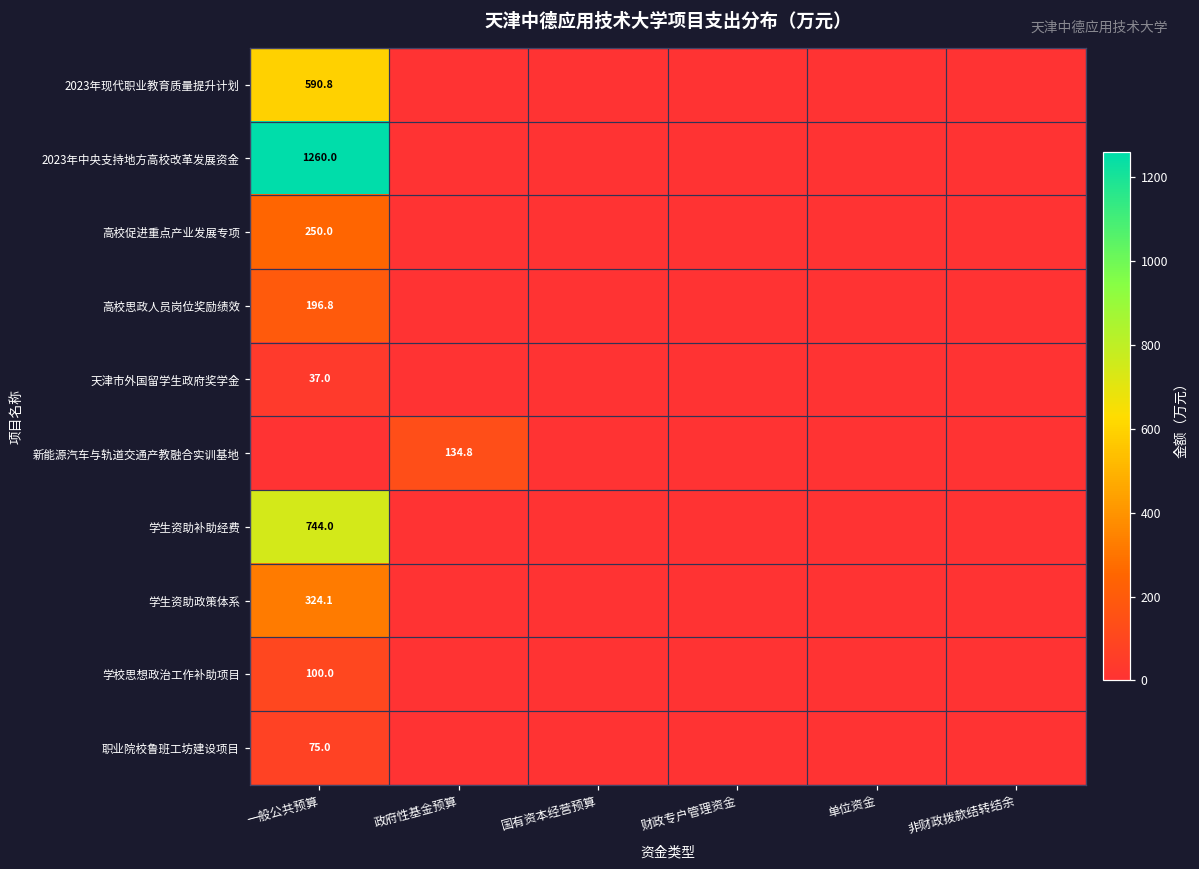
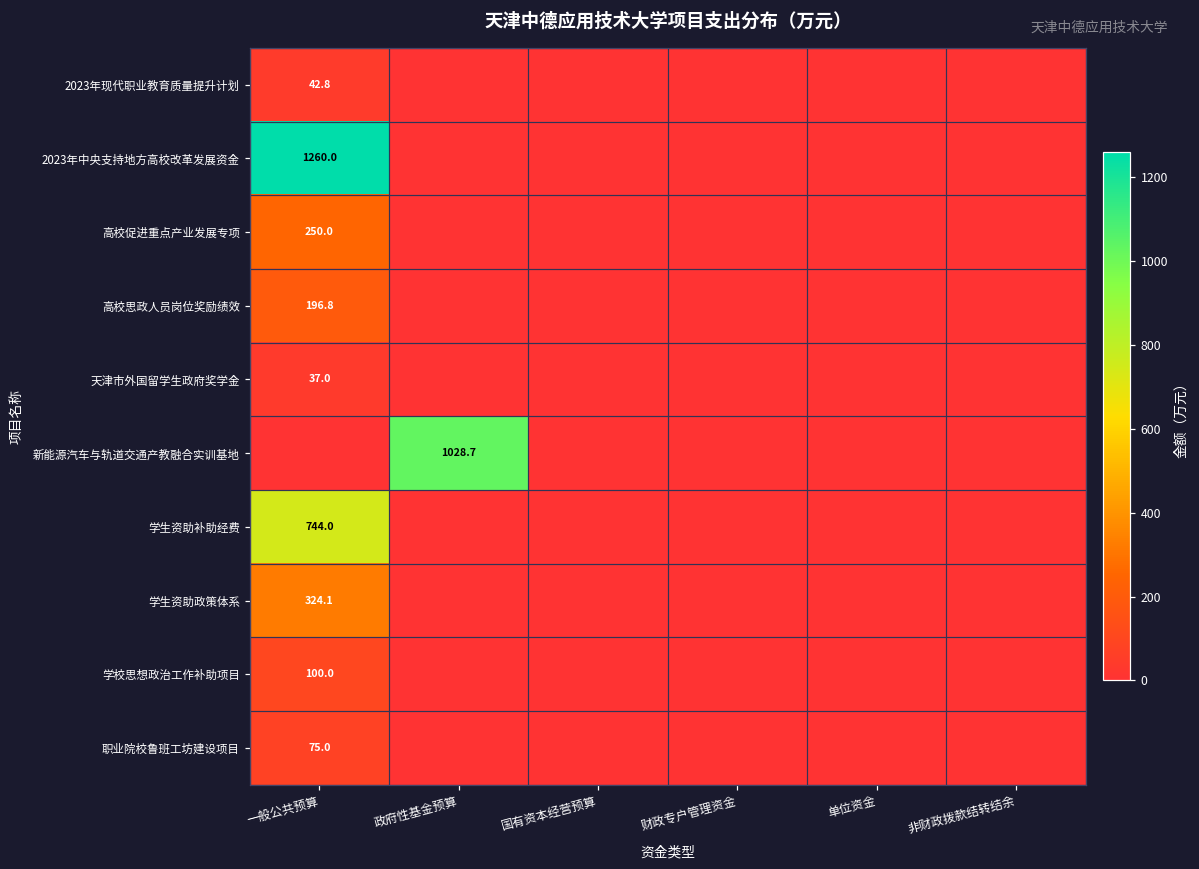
  {
    "2023年现代职业教育质量提升计划": {
-     "一般公共预算": 590.8
+     "一般公共预算": 42.8
    },
    "2023年中央支持地方高校改革发展资金": {
      "一般公共预算": 1260.0
    },
    "高校促进重点产业发展专项": {
      "一般公共预算": 250.0
    },
    "高校思政人员岗位奖励绩效": {
      "一般公共预算": 196.8
    },
    "天津市外国留学生政府奖学金": {
      "一般公共预算": 37.0
    },
    "新能源汽车与轨道交通产教融合实训基地": {
-     "政府性基金预算": 134.8
+     "政府性基金预算": 1028.7
    },
    "学生资助补助经费": {
      "一般公共预算": 744.0
    },
    "学生资助政策体系": {
      "一般公共预算": 324.1
    },
    "学校思想政治工作补助项目": {
      "一般公共预算": 100.0
    },
    "职业院校鲁班工坊建设项目": {
      "一般公共预算": 75.0
    }
  }
